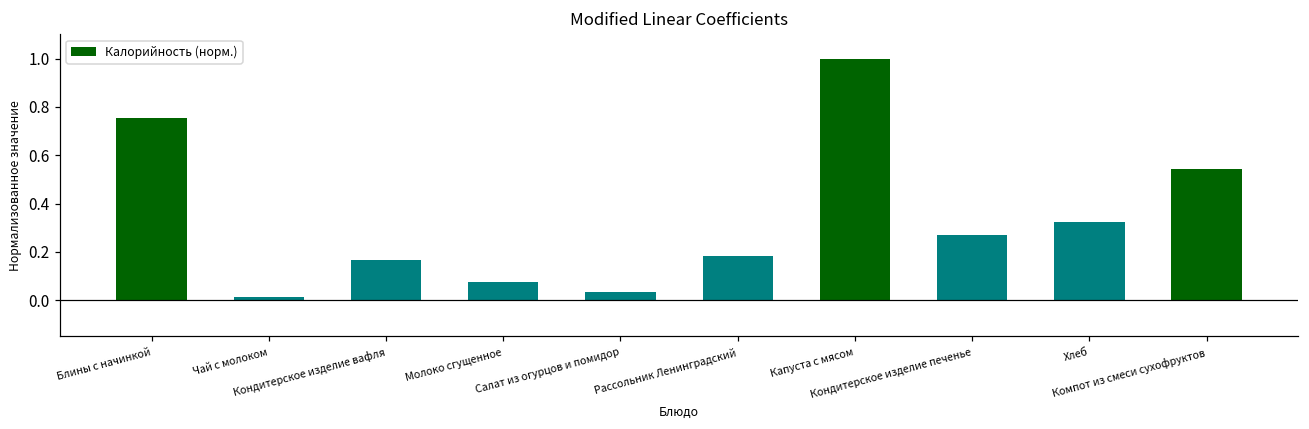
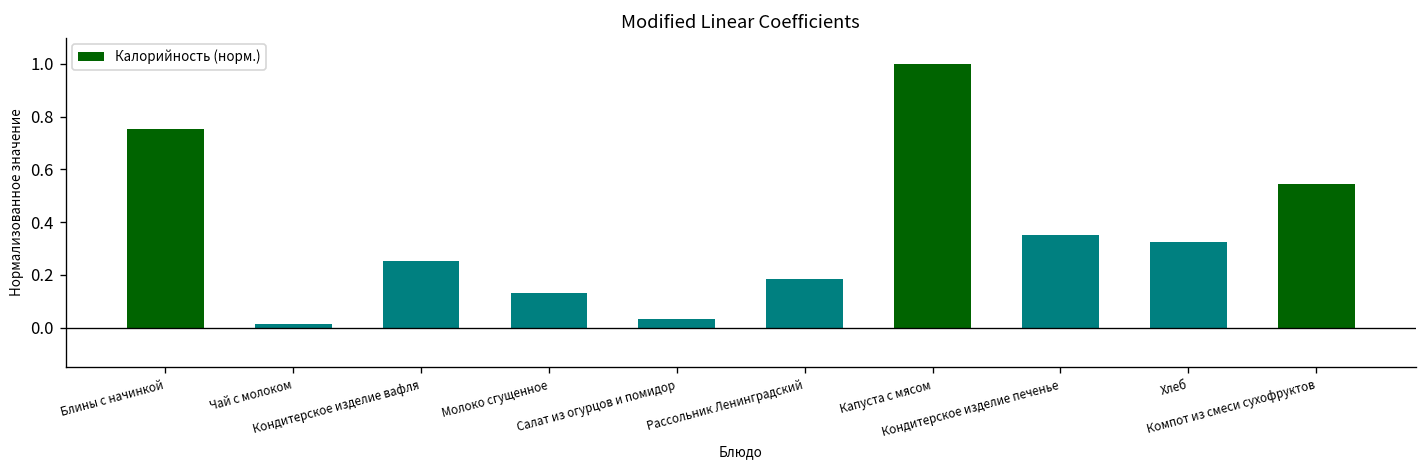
  {
    "Блины с начинкой": 0.75,
    "Чай с молоком": 0.01,
-   "Кондитерское изделие вафля": 0.17,
-   "Молоко сгущенное": 0.07,
+   "Кондитерское изделие вафля": 0.25,
+   "Молоко сгущенное": 0.13,
    "Салат из огурцов и помидор": 0.03,
    "Рассольник Ленинградский": 0.18,
    "Капуста с мясом": 1.00,
-   "Кондитерское изделие печенье": 0.27,
+   "Кондитерское изделие печенье": 0.35,
    "Хлеб": 0.32,
    "Компот из смеси сухофруктов": 0.54
  }
